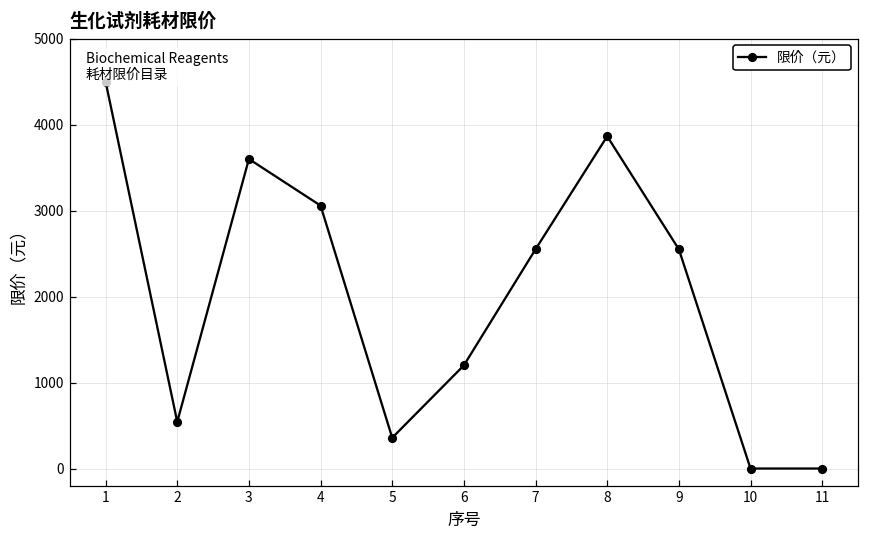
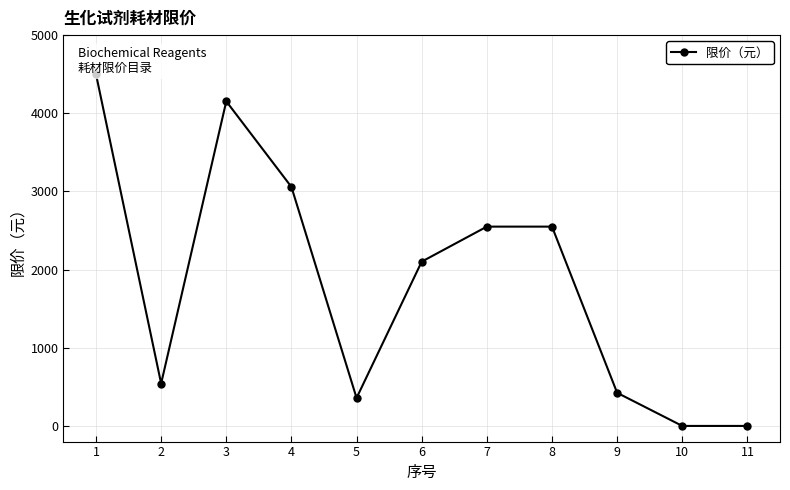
  {
    "2": 500,
-   "3": 3600,
+   "3": 4200,
    "4": 3100,
    "5": 400,
-   "6": 1200,
+   "6": 2100,
    "7": 2600,
-   "8": 3900,
-   "9": 2600,
+   "8": 2600,
+   "9": 400,
    "10": 0,
    "11": 0
  }
